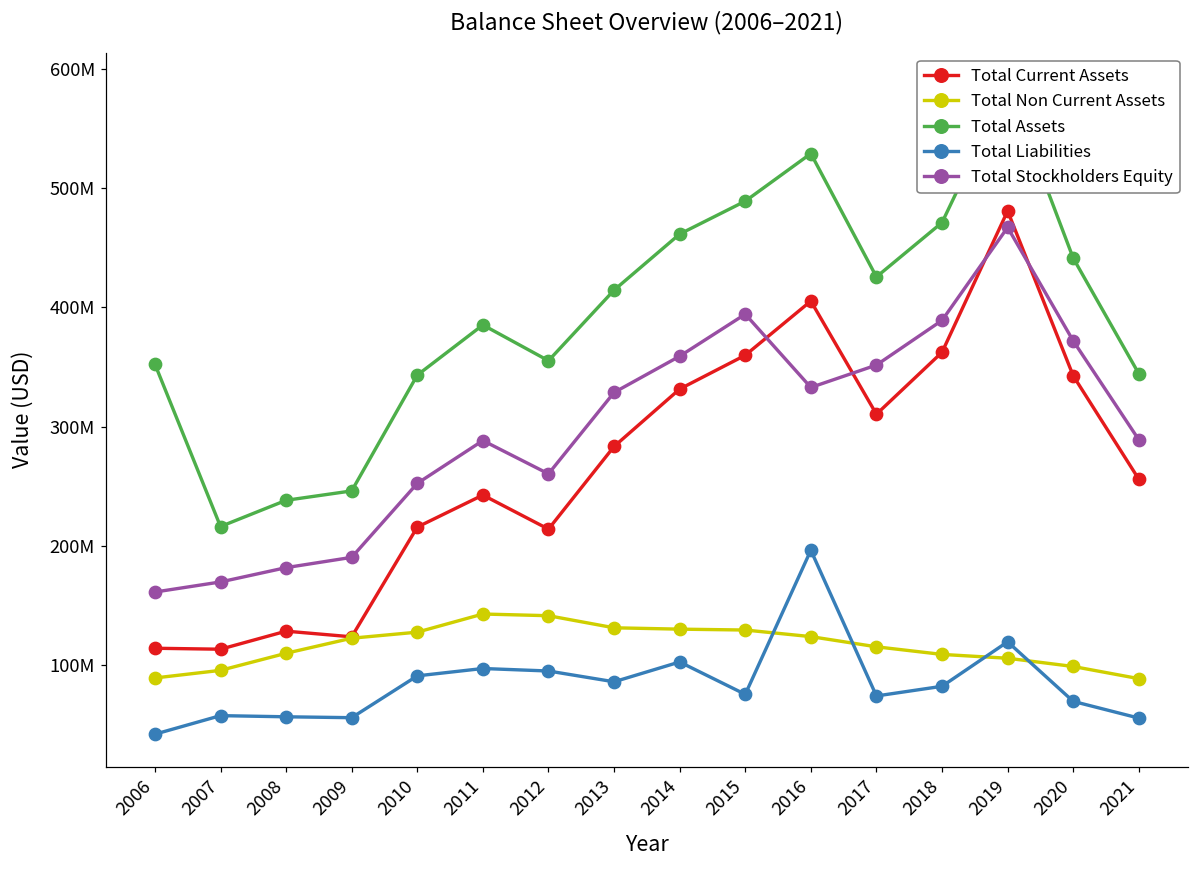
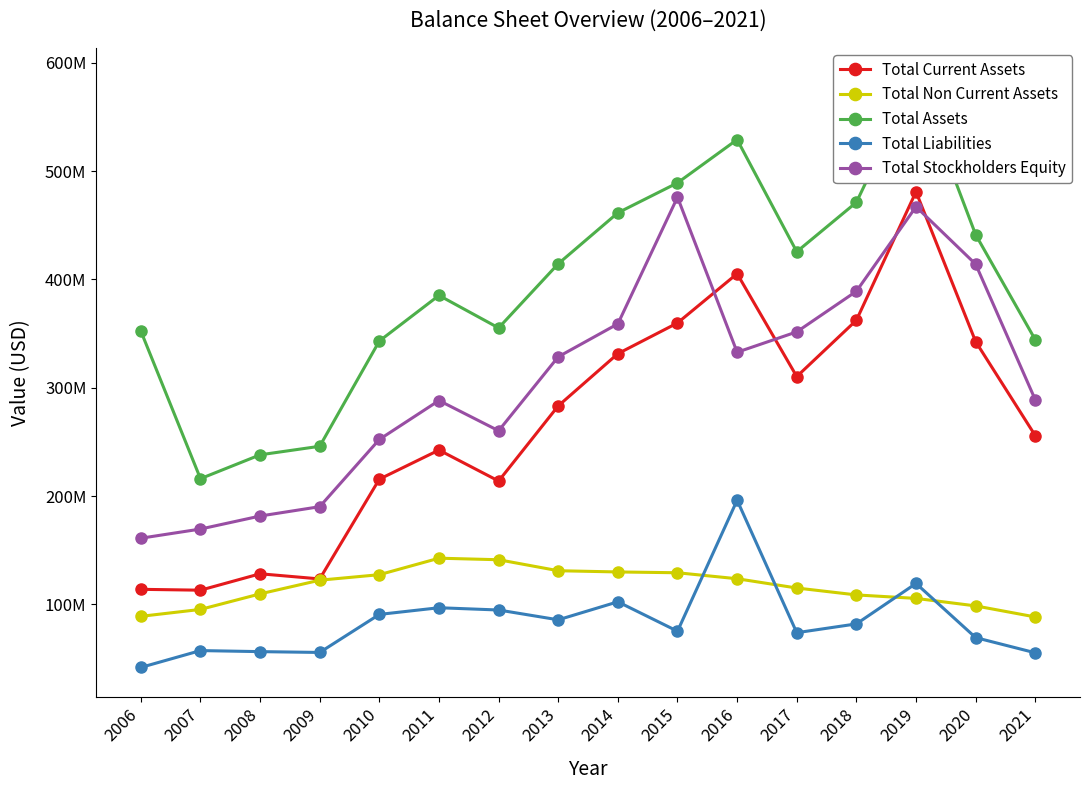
  {
    "Total Current Assets": {
      "2006": 114000000,
      "2007": 113000000,
      "2008": 128000000,
      "2010": 216000000,
      "2011": 243000000,
      "2012": 214000000,
      "2013": 283000000,
      "2014": 331000000,
      "2015": 360000000,
      "2016": 405000000,
      "2017": 310000000,
      "2018": 362000000,
      "2019": 481000000,
      "2020": 343000000,
      "2021": 256000000
    },
    "Total Non Current Assets": {
      "2006": 89000000,
      "2007": 95000000,
      "2008": 110000000,
      "2010": 128000000,
      "2011": 143000000,
      "2012": 141000000,
      "2013": 131000000,
      "2014": 130000000,
      "2015": 129000000,
      "2016": 124000000,
      "2017": 115000000,
      "2018": 109000000,
      "2019": 106000000,
      "2020": 99000000,
      "2021": 88000000
    },
    "Total Assets": {
      "2006": 352000000,
      "2007": 216000000,
      "2008": 238000000,
      "2009": 246000000,
      "2010": 343000000,
      "2011": 385000000,
      "2012": 355000000,
      "2013": 414000000,
      "2014": 461000000,
      "2015": 489000000,
      "2016": 529000000,
      "2017": 426000000,
      "2018": 471000000,
      "2020": 441000000,
      "2021": 344000000
    },
    "Total Liabilities": {
      "2006": 42000000,
      "2007": 57000000,
      "2008": 56000000,
      "2009": 56000000,
      "2010": 91000000,
      "2011": 97000000,
      "2012": 95000000,
      "2013": 86000000,
      "2014": 102000000,
      "2015": 75000000,
      "2016": 196000000,
      "2017": 74000000,
      "2018": 82000000,
      "2019": 119000000,
      "2020": 69000000,
      "2021": 55000000
    },
    "Total Stockholders Equity": {
      "2006": 161000000,
      "2007": 170000000,
      "2008": 182000000,
      "2009": 190000000,
      "2010": 252000000,
      "2011": 288000000,
      "2012": 260000000,
      "2013": 329000000,
      "2014": 359000000,
-     "2015": 394000000,
+     "2015": 476000000,
      "2016": 333000000,
      "2017": 352000000,
      "2018": 389000000,
      "2019": 467000000,
-     "2020": 372000000,
+     "2020": 414000000,
      "2021": 289000000
    }
  }
